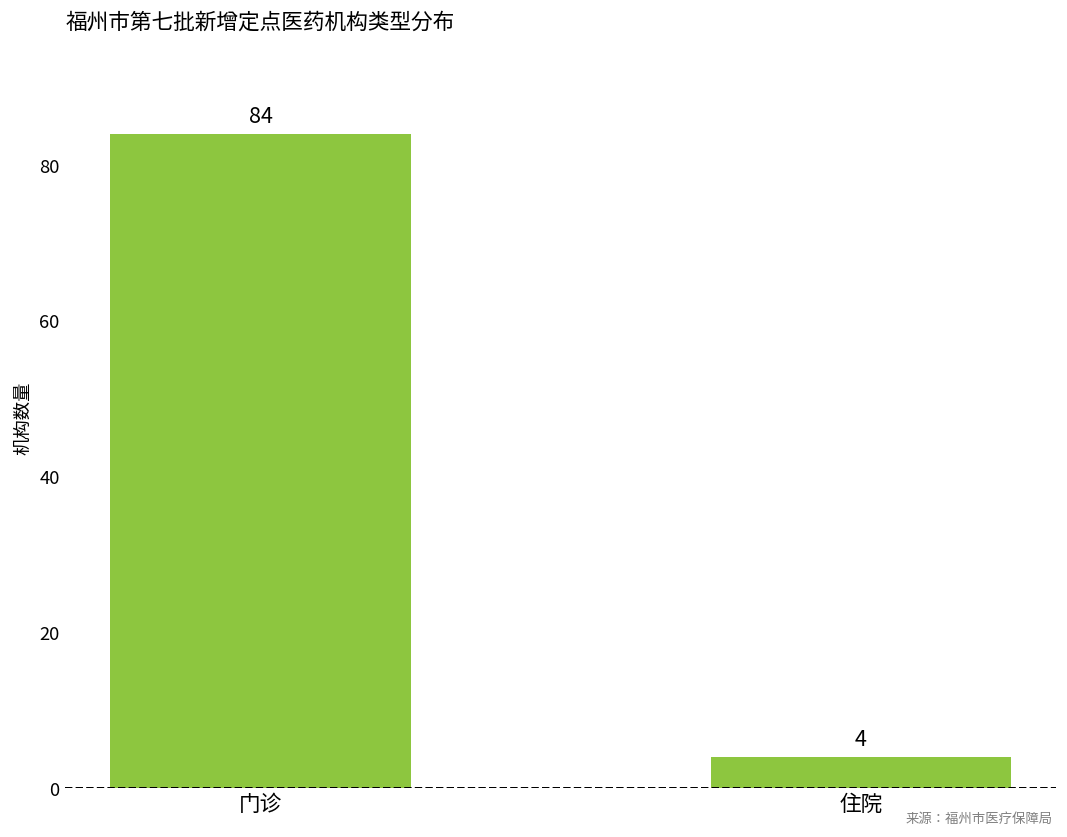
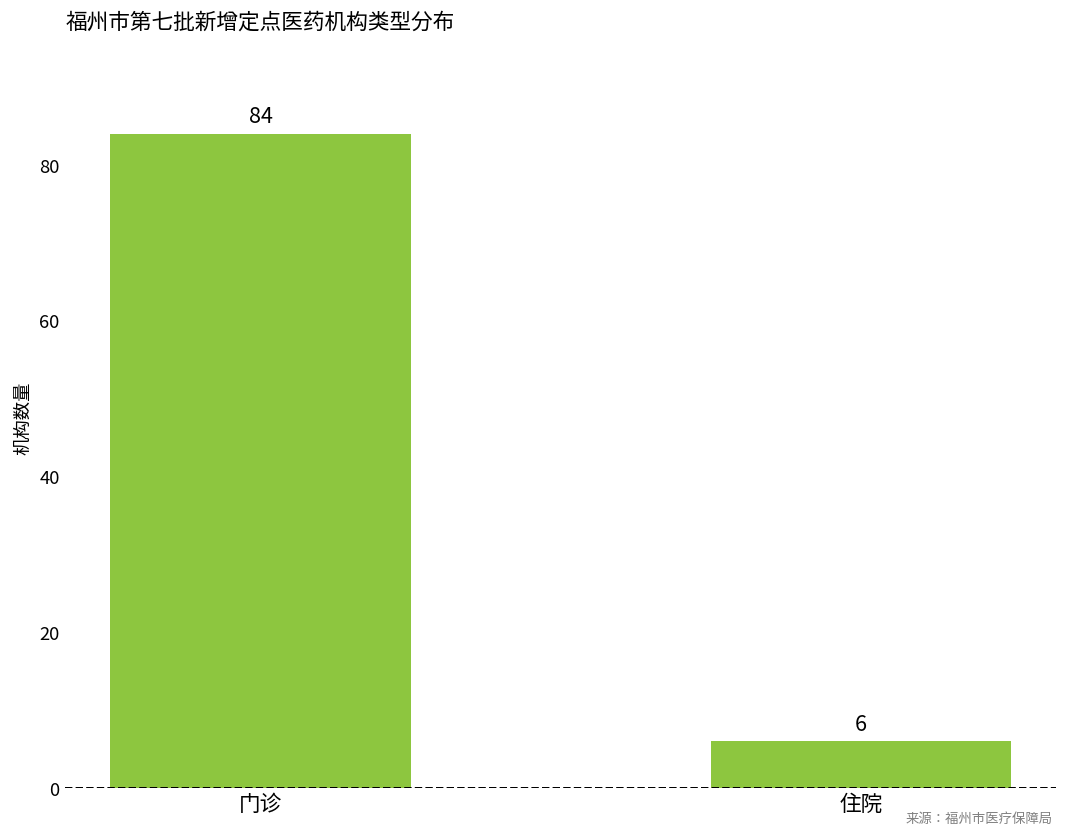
  {
    "门诊": 84,
-   "住院": 4
+   "住院": 6
  }
